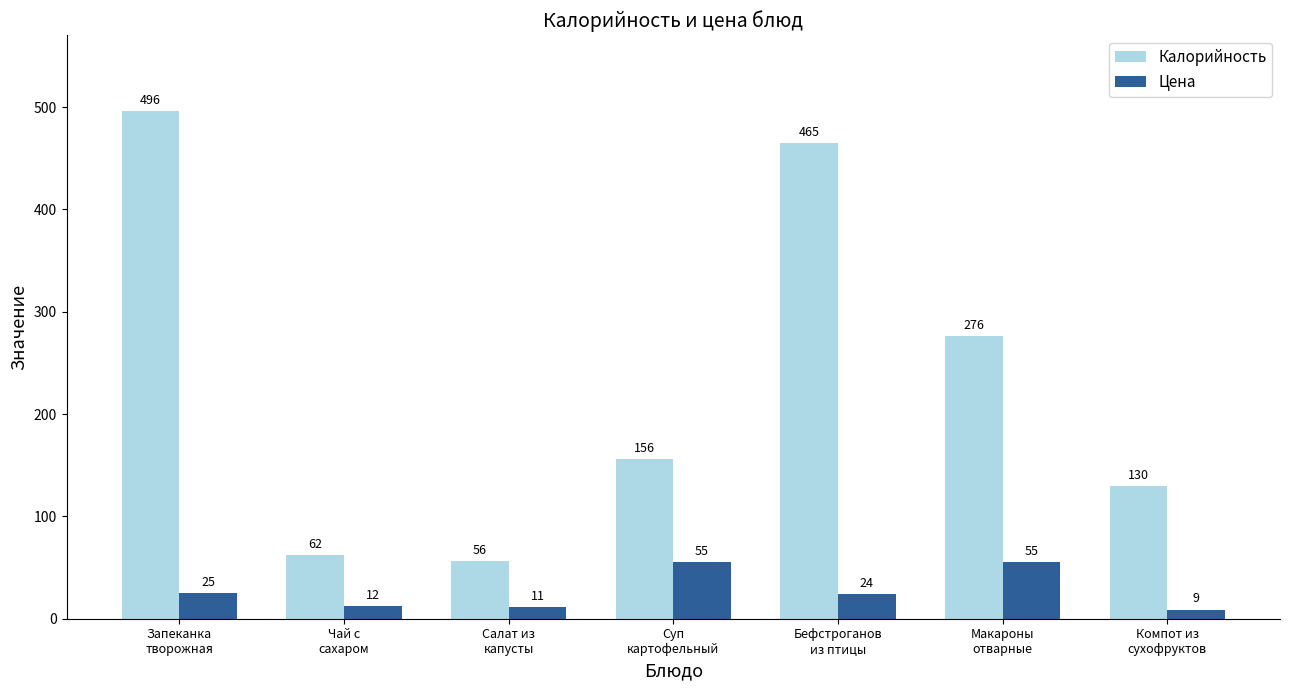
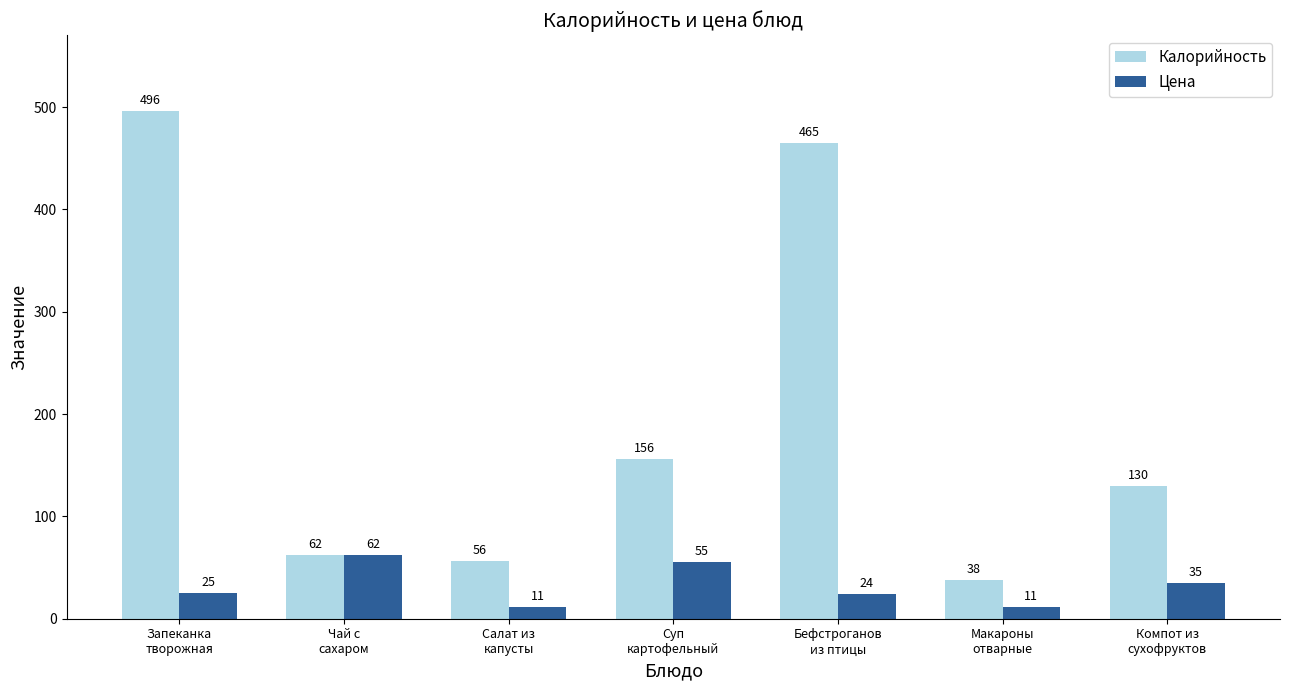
  {
    "Калорийность": {
      "Запеканка творожная": 496,
      "Чай с сахаром": 62,
      "Салат из капусты": 56,
      "Суп картофельный": 156,
      "Бефстроганов из птицы": 465,
-     "Макароны отварные": 276,
+     "Макароны отварные": 38,
      "Компот из сухофруктов": 130
    },
    "Цена": {
      "Запеканка творожная": 25,
-     "Чай с сахаром": 12,
+     "Чай с сахаром": 62,
      "Салат из капусты": 11,
      "Суп картофельный": 55,
      "Бефстроганов из птицы": 24,
-     "Макароны отварные": 55,
-     "Компот из сухофруктов": 9
+     "Макароны отварные": 11,
+     "Компот из сухофруктов": 35
    }
  }
